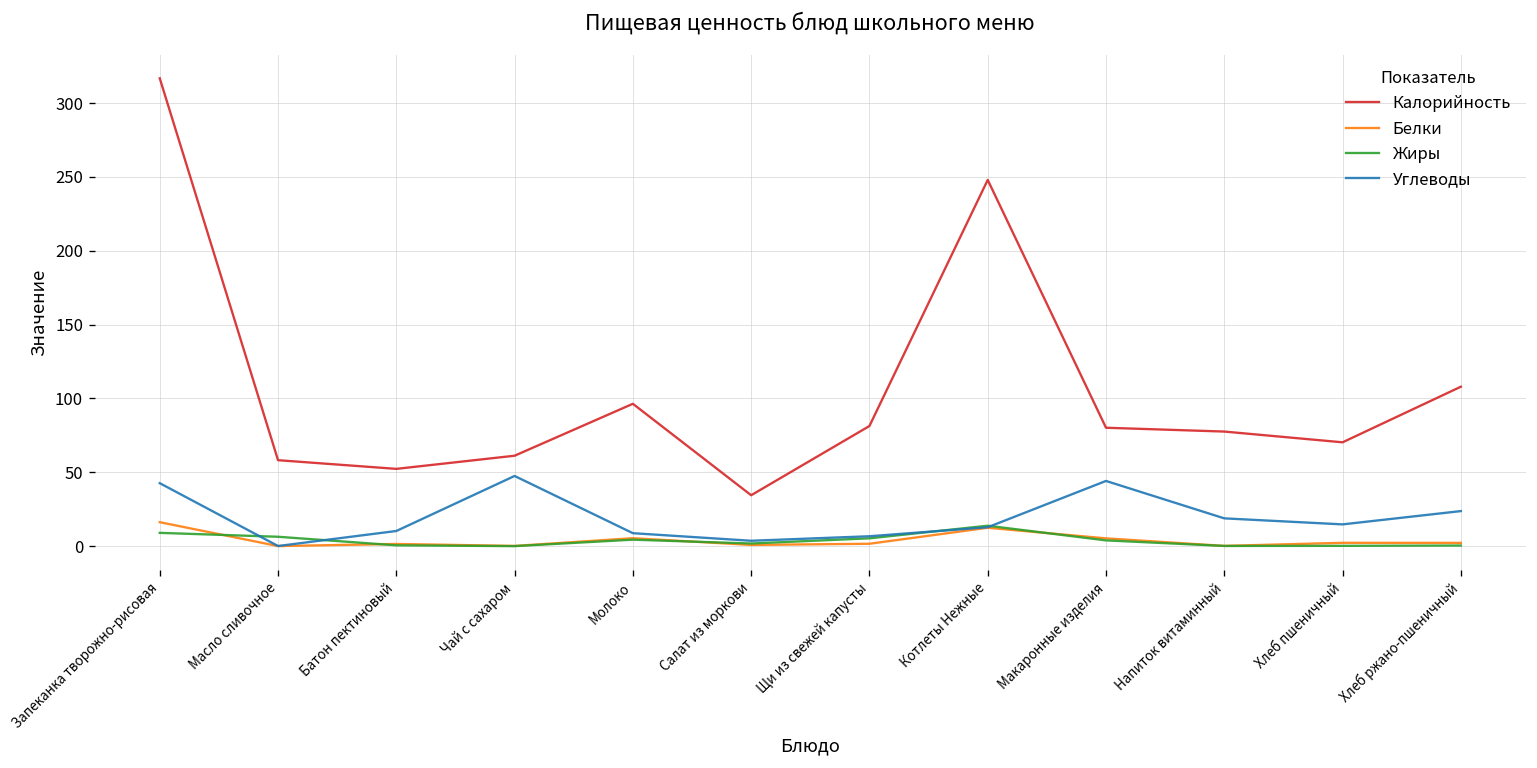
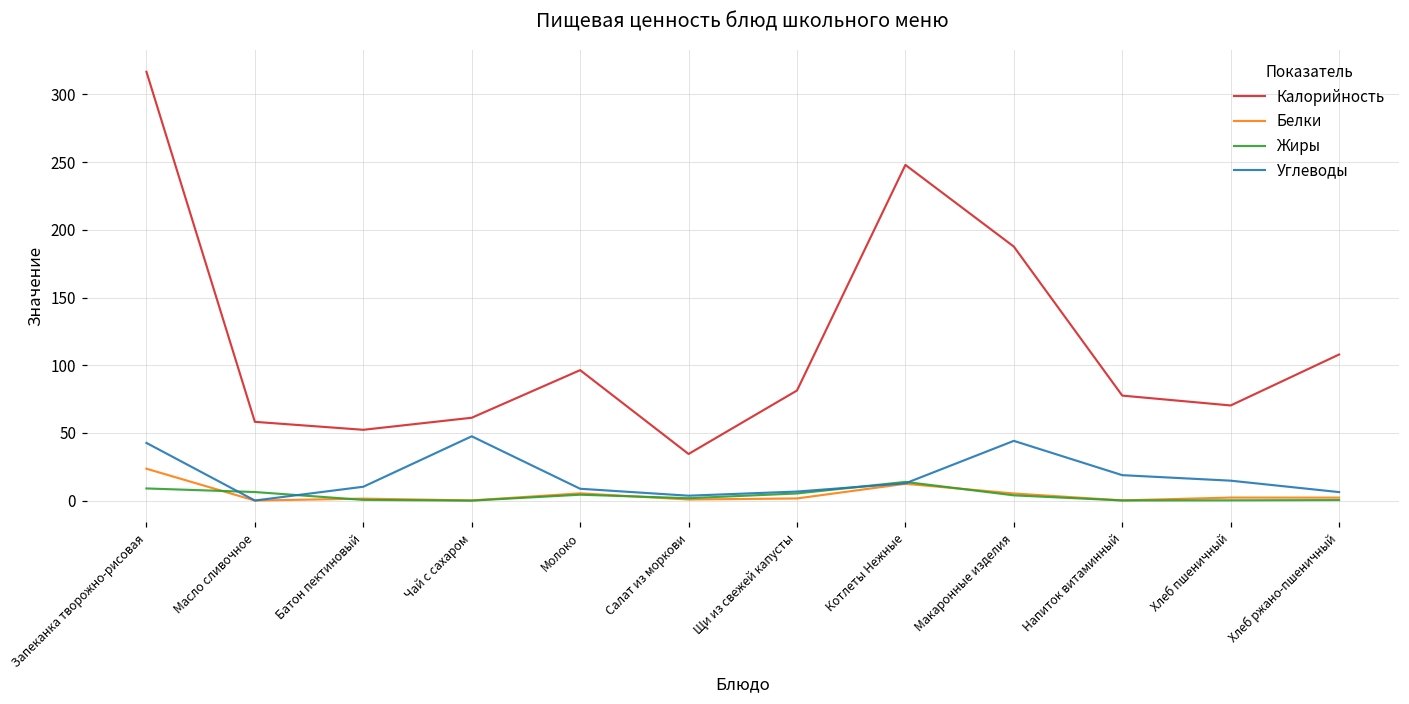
  {
    "Калорийность": {
      "Запеканка творожно-рисовая": 317,
      "Масло сливочное": 58,
      "Батон пектиновый": 52,
      "Чай с сахаром": 61,
      "Молоко": 96,
      "Салат из моркови": 34,
      "Щи из свежей капусты": 81,
      "Котлеты Нежные": 248,
-     "Макаронные изделия": 80,
+     "Макаронные изделия": 188,
      "Напиток витаминный": 78,
      "Хлеб пшеничный": 70,
      "Хлеб ржано-пшеничный": 108
    },
    "Белки": {
-     "Запеканка творожно-рисовая": 16,
+     "Запеканка творожно-рисовая": 24,
      "Щи из свежей капусты": 2,
      "Хлеб пшеничный": 2
    },
    "Жиры": {
      "Запеканка творожно-рисовая": 9,
      "Масло сливочное": 6,
      "Хлеб пшеничный": 0
    },
    "Углеводы": {
      "Запеканка творожно-рисовая": 43,
      "Батон пектиновый": 10,
      "Чай с сахаром": 48,
      "Молоко": 9,
      "Макаронные изделия": 44,
      "Напиток витаминный": 19,
      "Хлеб пшеничный": 15,
-     "Хлеб ржано-пшеничный": 24
+     "Хлеб ржано-пшеничный": 6
    }
  }
